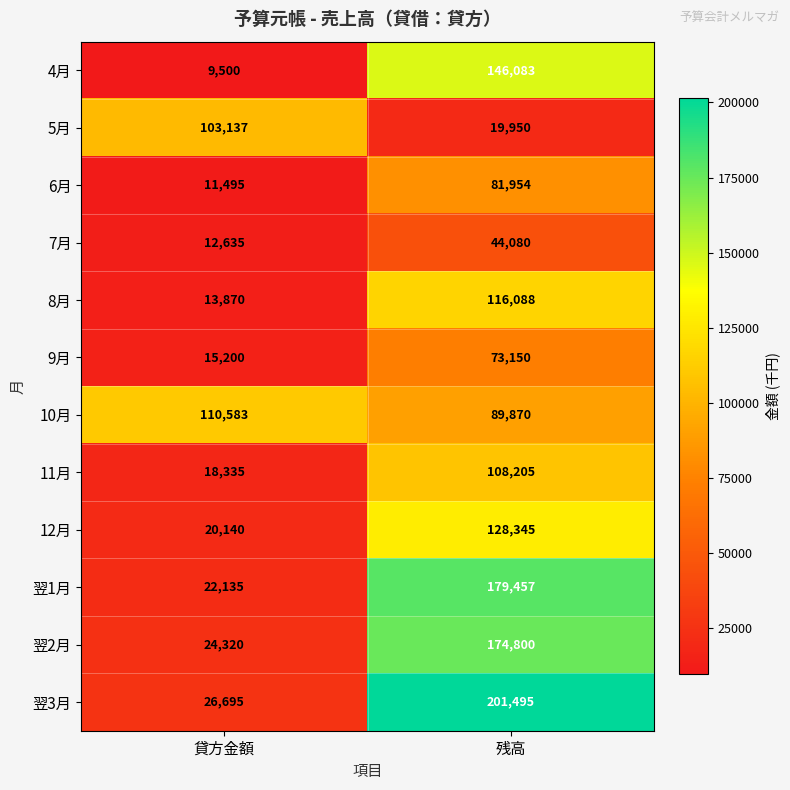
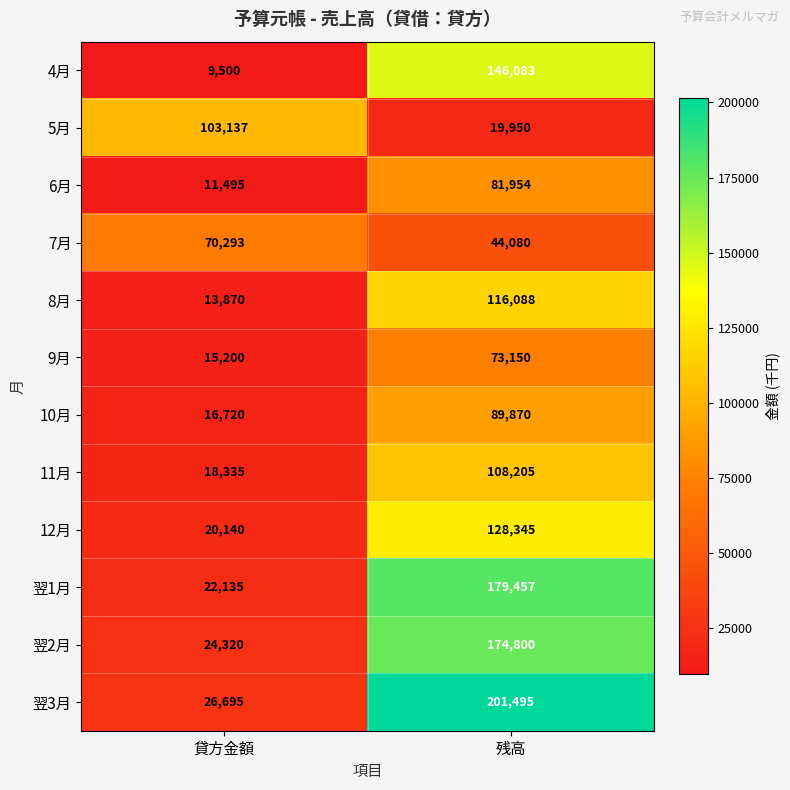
  {
    "4月": {
      "貸方金額": "9,500",
      "残高": "146,083"
    },
    "5月": {
      "貸方金額": "103,137",
      "残高": "19,950"
    },
    "6月": {
      "貸方金額": "11,495",
      "残高": "81,954"
    },
    "7月": {
-     "貸方金額": "12,635",
+     "貸方金額": "70,293",
      "残高": "44,080"
    },
    "8月": {
      "貸方金額": "13,870",
      "残高": "116,088"
    },
    "9月": {
      "貸方金額": "15,200",
      "残高": "73,150"
    },
    "10月": {
-     "貸方金額": "110,583",
+     "貸方金額": "16,720",
      "残高": "89,870"
    },
    "11月": {
      "貸方金額": "18,335",
      "残高": "108,205"
    },
    "12月": {
      "貸方金額": "20,140",
      "残高": "128,345"
    },
    "翌1月": {
      "貸方金額": "22,135",
      "残高": "179,457"
    },
    "翌2月": {
      "貸方金額": "24,320",
      "残高": "174,800"
    },
    "翌3月": {
      "貸方金額": "26,695",
      "残高": "201,495"
    }
  }
